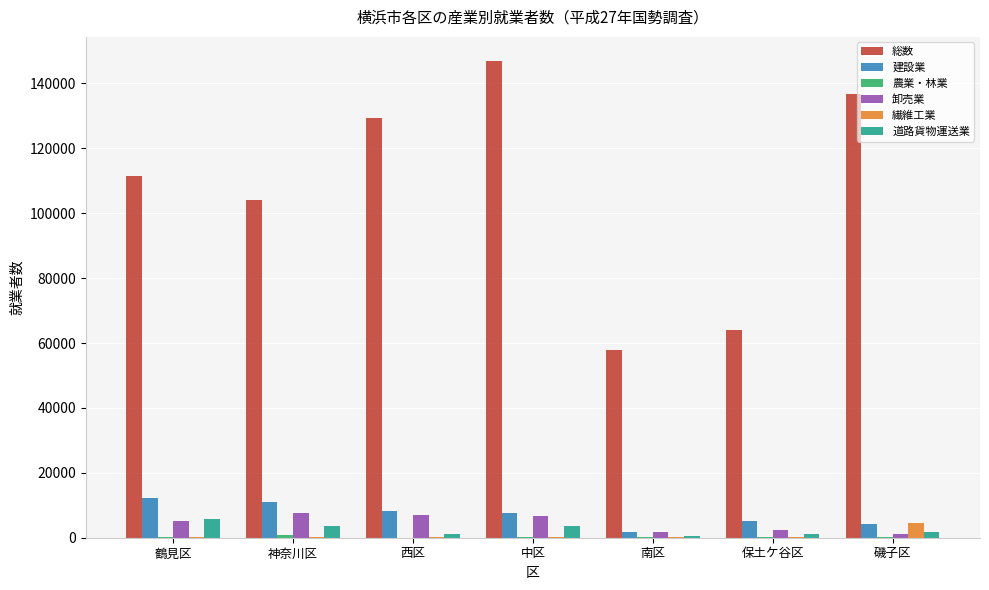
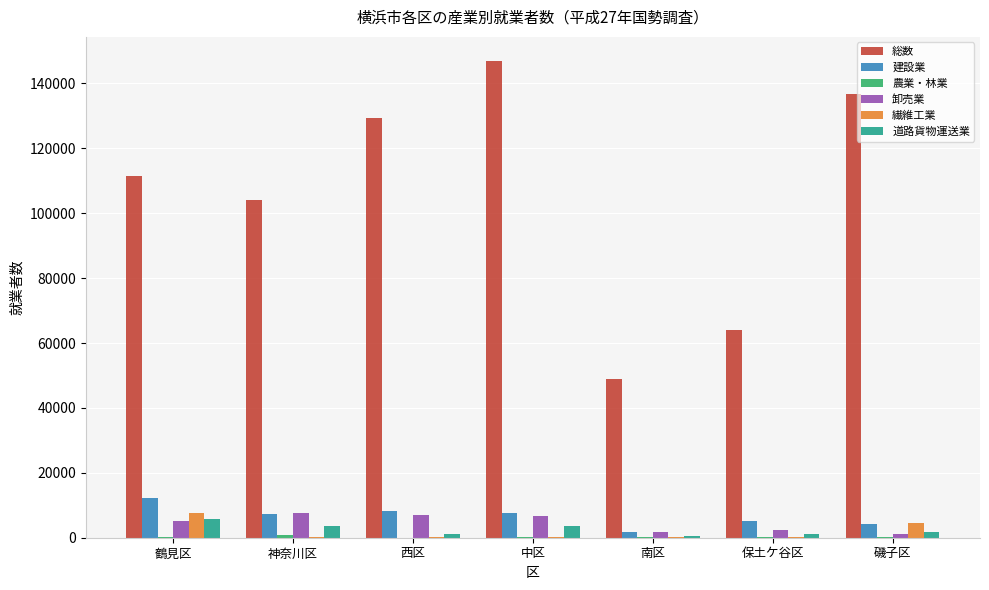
  {
    "総数": {
      "鶴見区": 111000,
      "神奈川区": 104000,
      "西区": 129000,
      "中区": 147000,
-     "南区": 58000,
+     "南区": 49000,
      "保土ケ谷区": 64000,
      "磯子区": 137000
    },
    "建設業": {
      "鶴見区": 12000,
-     "神奈川区": 11000,
+     "神奈川区": 7000,
      "西区": 8000,
      "中区": 8000,
      "南区": 2000,
      "保土ケ谷区": 5000,
      "磯子区": 4000
    },
    "卸売業": {
      "鶴見区": 5000,
      "神奈川区": 8000,
      "西区": 7000,
      "中区": 7000,
      "南区": 2000,
      "保土ケ谷区": 2000,
      "磯子区": 1000
    },
    "繊維工業": {
-     "鶴見区": 0,
+     "鶴見区": 8000,
      "磯子区": 4000
    }
  }
